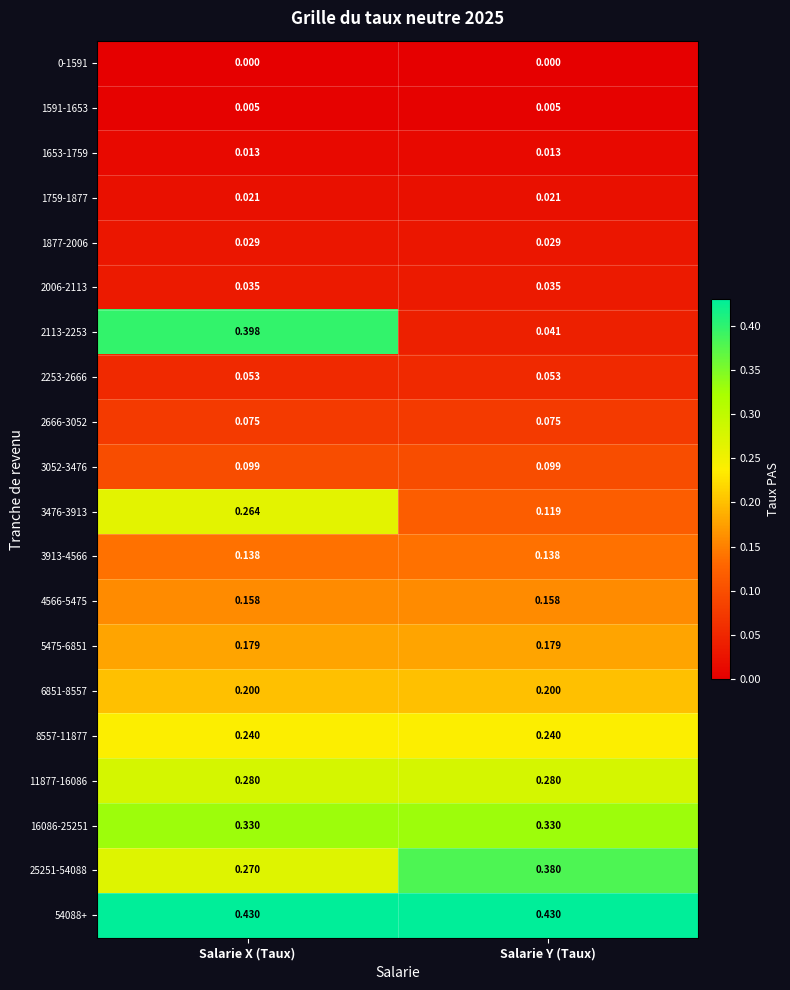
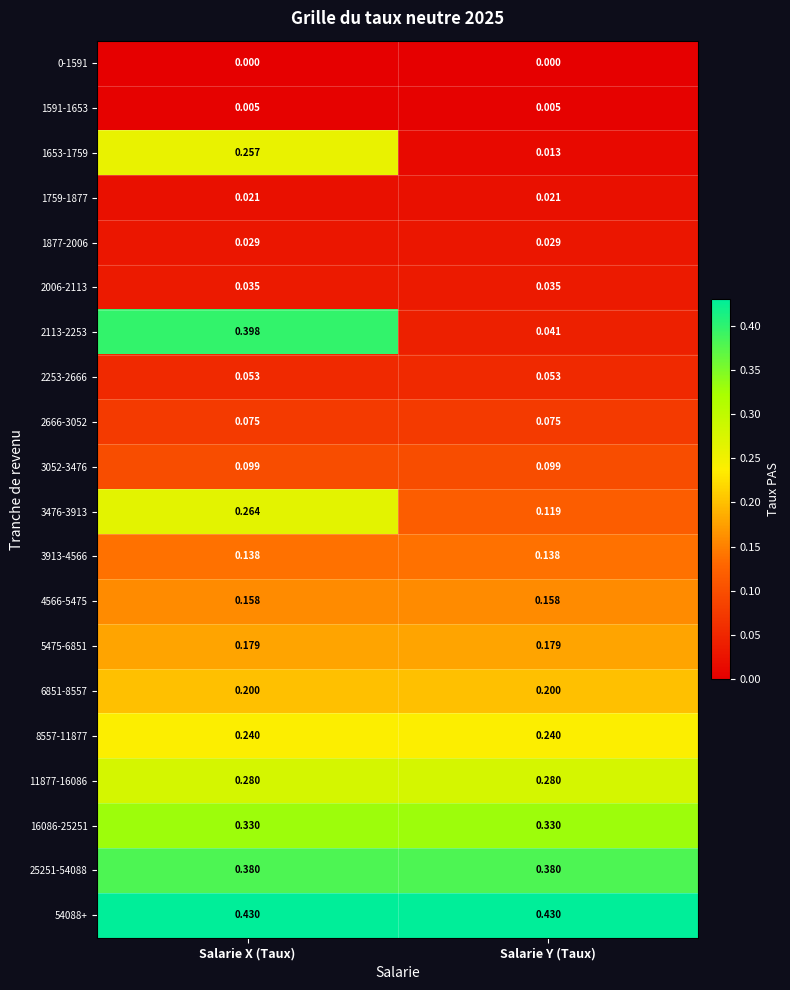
  {
    "0-1591": {
      "Salarie X (Taux)": 0.000,
      "Salarie Y (Taux)": 0.000
    },
    "1591-1653": {
      "Salarie X (Taux)": 0.005,
      "Salarie Y (Taux)": 0.005
    },
    "1653-1759": {
-     "Salarie X (Taux)": 0.013,
+     "Salarie X (Taux)": 0.257,
      "Salarie Y (Taux)": 0.013
    },
    "1759-1877": {
      "Salarie X (Taux)": 0.021,
      "Salarie Y (Taux)": 0.021
    },
    "1877-2006": {
      "Salarie X (Taux)": 0.029,
      "Salarie Y (Taux)": 0.029
    },
    "2006-2113": {
      "Salarie X (Taux)": 0.035,
      "Salarie Y (Taux)": 0.035
    },
    "2113-2253": {
      "Salarie X (Taux)": 0.398,
      "Salarie Y (Taux)": 0.041
    },
    "2253-2666": {
      "Salarie X (Taux)": 0.053,
      "Salarie Y (Taux)": 0.053
    },
    "2666-3052": {
      "Salarie X (Taux)": 0.075,
      "Salarie Y (Taux)": 0.075
    },
    "3052-3476": {
      "Salarie X (Taux)": 0.099,
      "Salarie Y (Taux)": 0.099
    },
    "3476-3913": {
      "Salarie X (Taux)": 0.264,
      "Salarie Y (Taux)": 0.119
    },
    "3913-4566": {
      "Salarie X (Taux)": 0.138,
      "Salarie Y (Taux)": 0.138
    },
    "4566-5475": {
      "Salarie X (Taux)": 0.158,
      "Salarie Y (Taux)": 0.158
    },
    "5475-6851": {
      "Salarie X (Taux)": 0.179,
      "Salarie Y (Taux)": 0.179
    },
    "6851-8557": {
      "Salarie X (Taux)": 0.200,
      "Salarie Y (Taux)": 0.200
    },
    "8557-11877": {
      "Salarie X (Taux)": 0.240,
      "Salarie Y (Taux)": 0.240
    },
    "11877-16086": {
      "Salarie X (Taux)": 0.280,
      "Salarie Y (Taux)": 0.280
    },
    "16086-25251": {
      "Salarie X (Taux)": 0.330,
      "Salarie Y (Taux)": 0.330
    },
    "25251-54088": {
-     "Salarie X (Taux)": 0.270,
+     "Salarie X (Taux)": 0.380,
      "Salarie Y (Taux)": 0.380
    },
    "54088+": {
      "Salarie X (Taux)": 0.430,
      "Salarie Y (Taux)": 0.430
    }
  }
